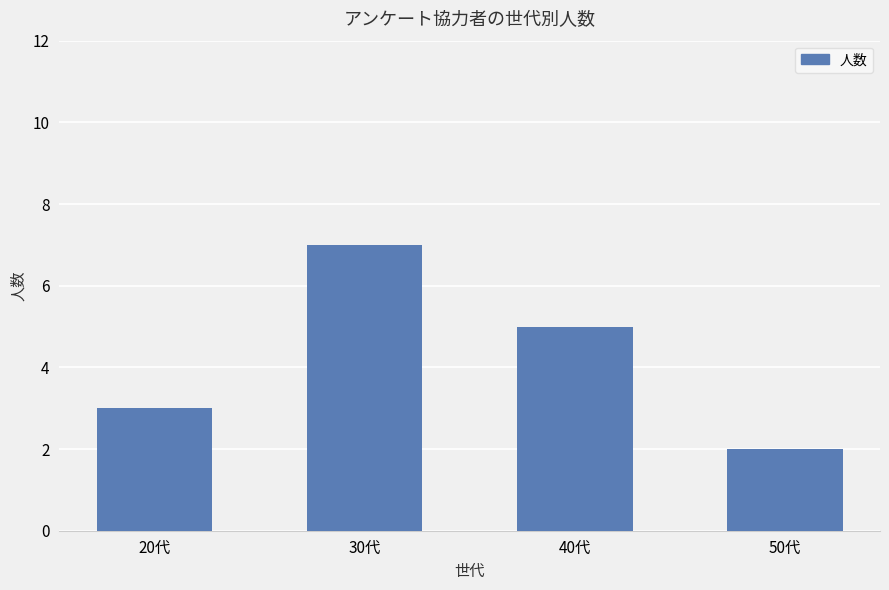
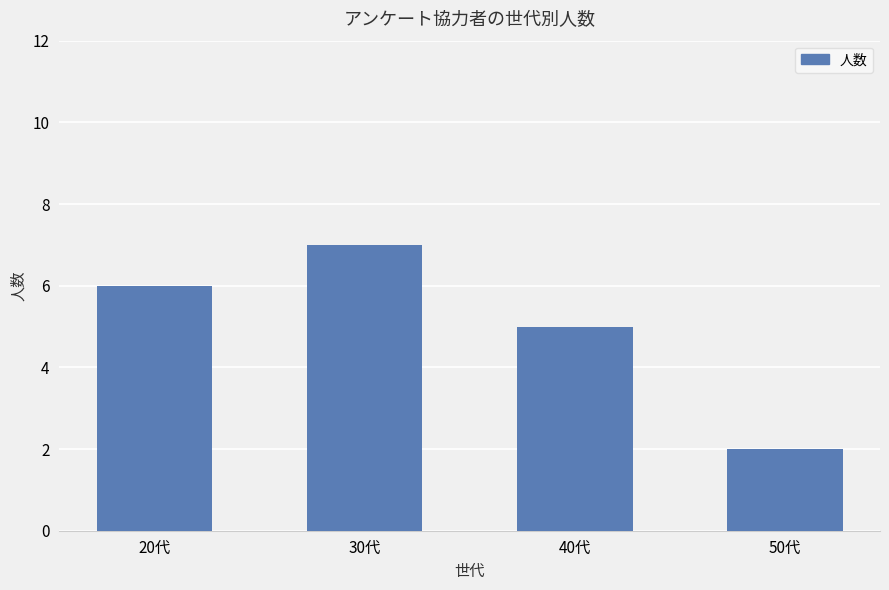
  {
-   "20代": 3,
+   "20代": 6,
    "30代": 7,
    "40代": 5,
    "50代": 2
  }
